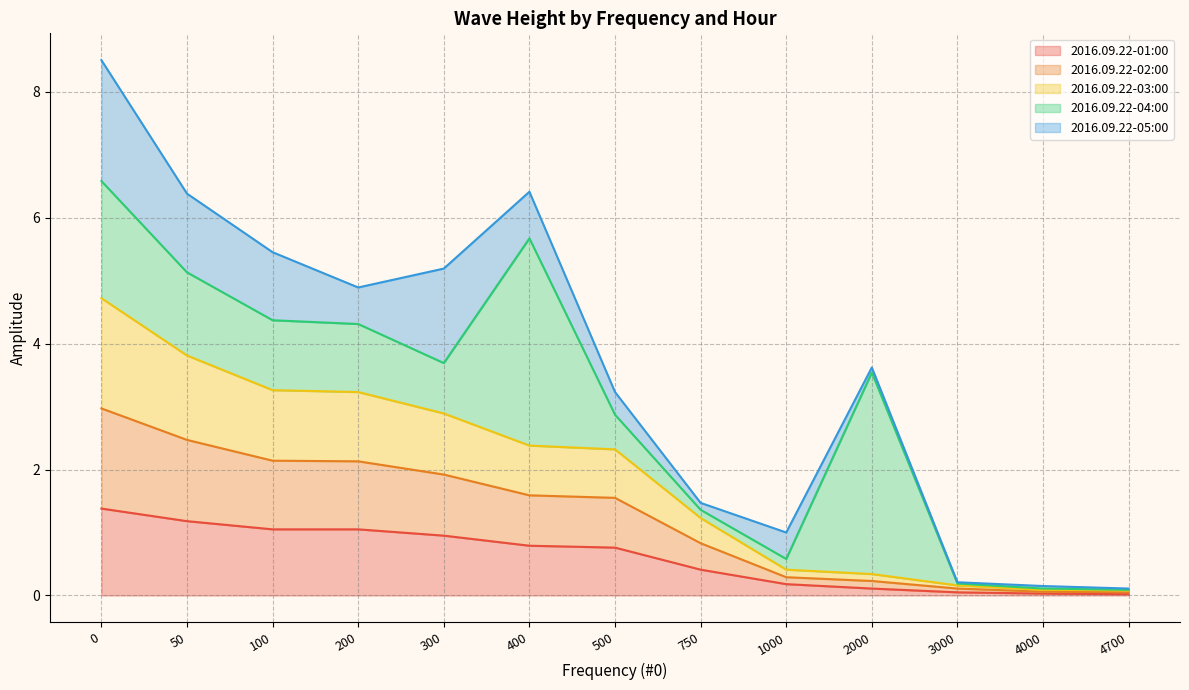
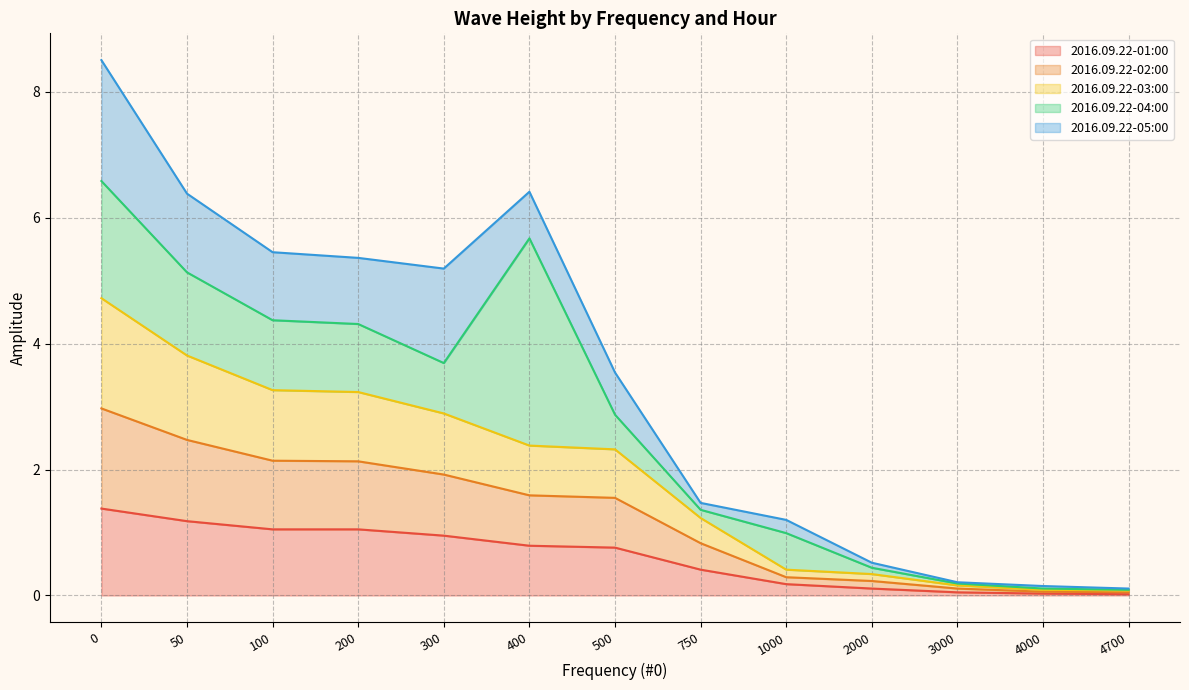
  {
    "2016.09.22-04:00": {
      "0": 1.9,
      "50": 1.3,
      "100": 1.1,
      "200": 1.1,
      "300": 0.8,
      "400": 3.3,
      "500": 0.5,
      "750": 0.1,
-     "1000": 0.2,
-     "2000": 3.2
+     "1000": 0.6,
+     "2000": 0.1
    },
    "2016.09.22-05:00": {
      "0": 1.9,
      "50": 1.3,
      "100": 1.1,
-     "200": 0.6,
+     "200": 1.0,
      "300": 1.5,
      "400": 0.7,
-     "500": 0.4,
+     "500": 0.7,
      "750": 0.1,
-     "1000": 0.4,
+     "1000": 0.2,
      "2000": 0.1
    }
  }
